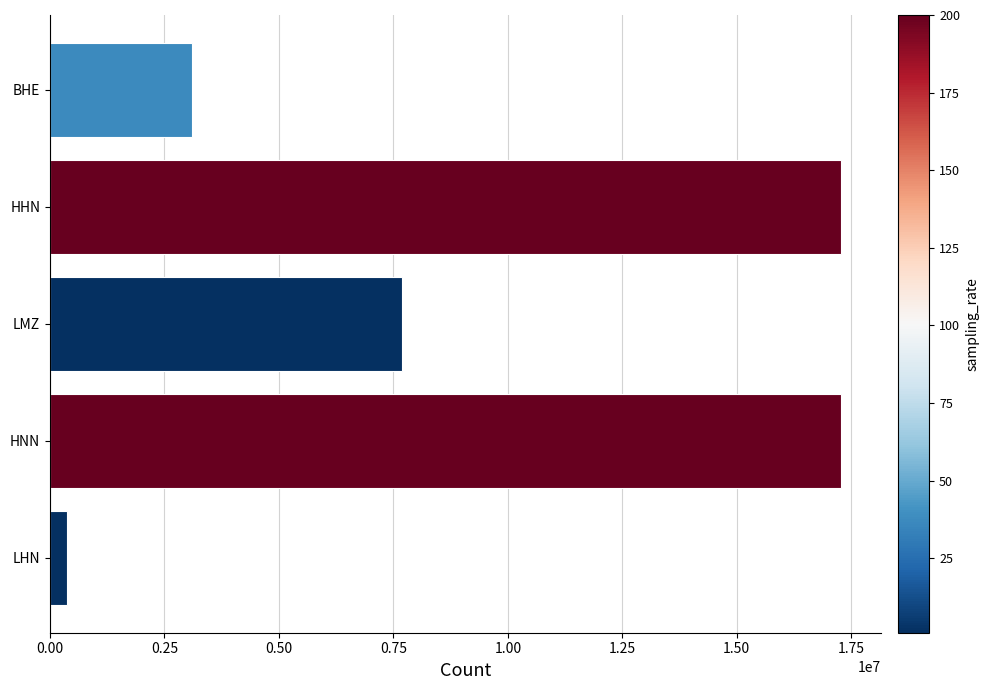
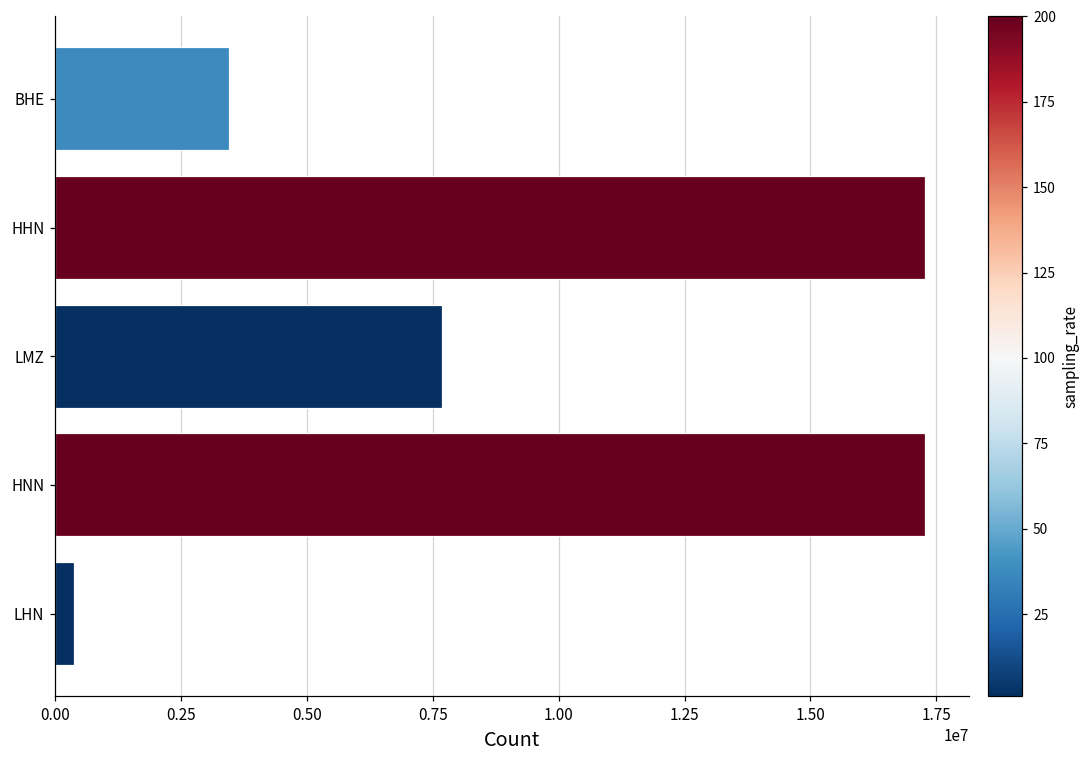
  {
-   "BHE": 3100000,
+   "BHE": 3500000,
    "HHN": 17300000,
    "LMZ": 7700000,
    "HNN": 17300000,
    "LHN": 400000
  }
